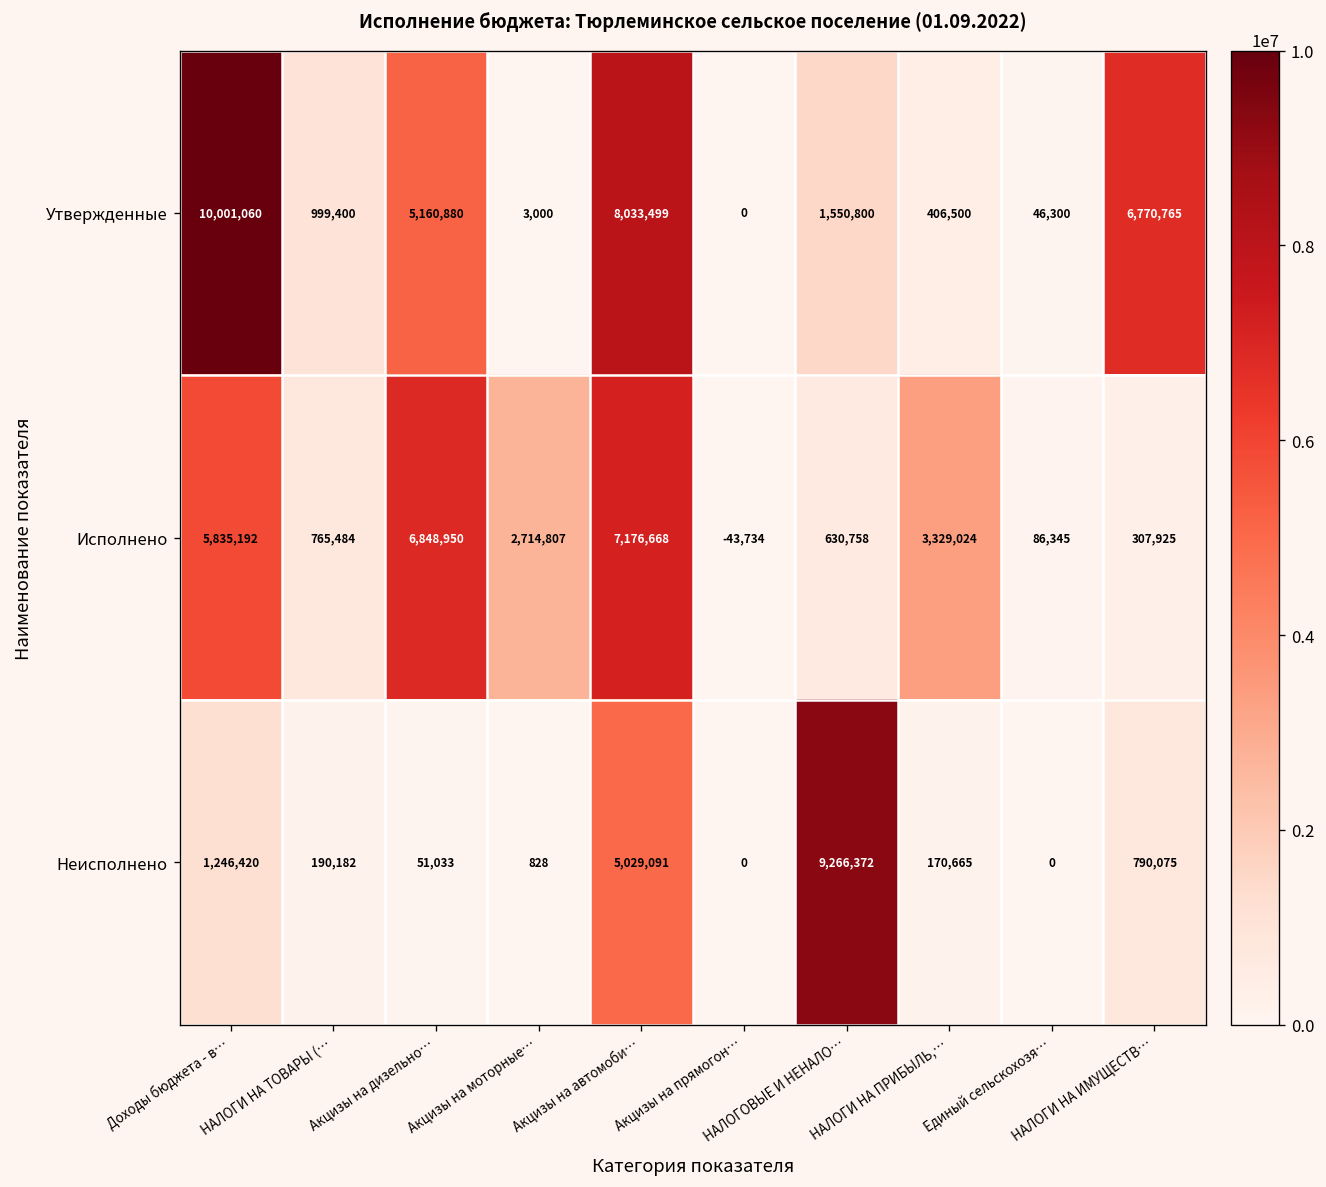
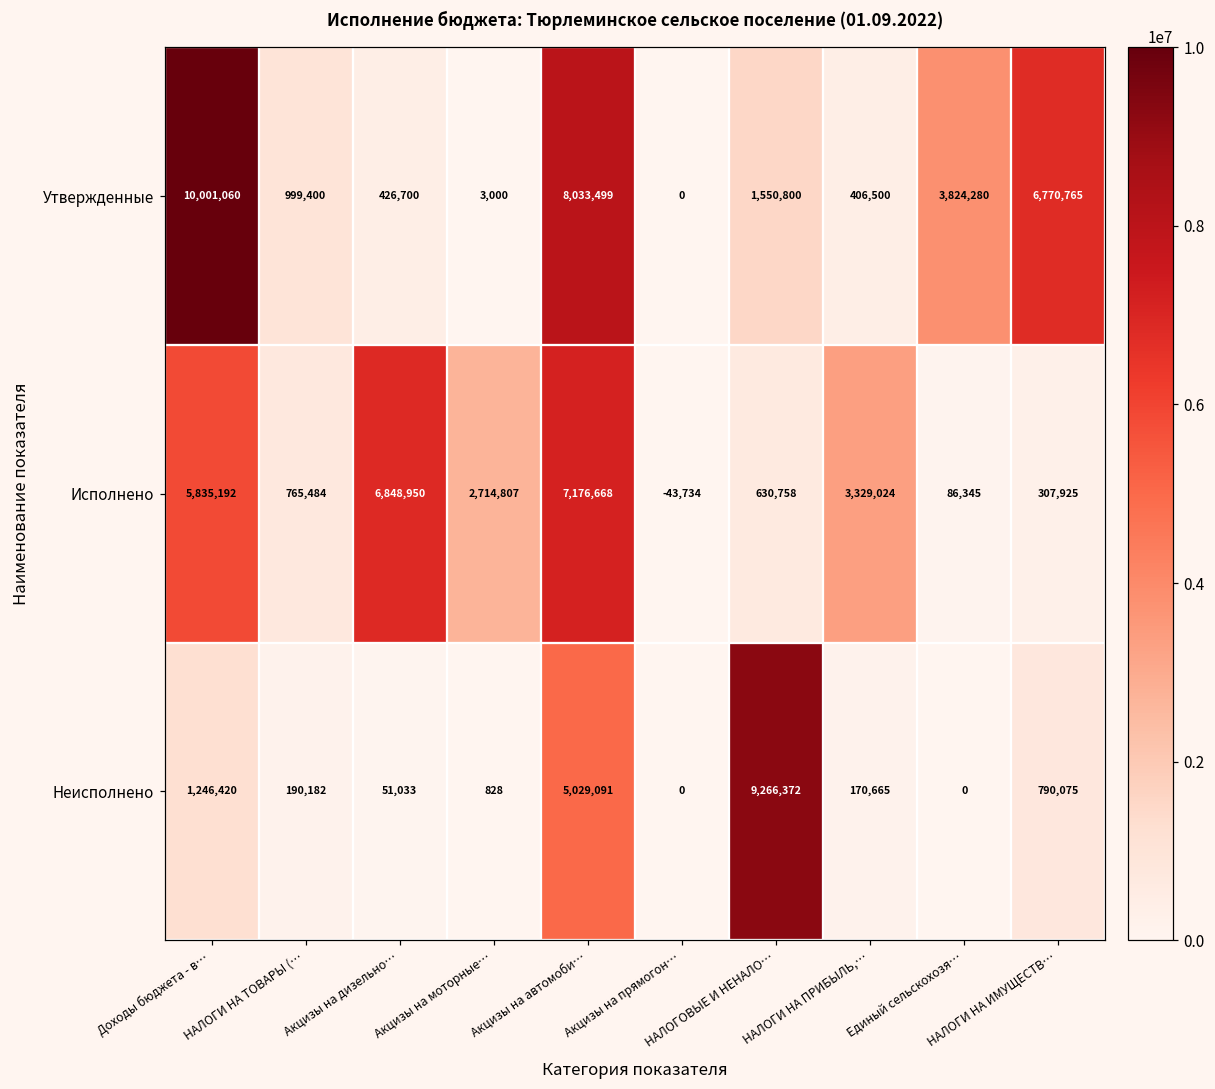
  {
    "Утвержденные": {
      "Доходы бюджета - в…": "10,001,060",
      "НАЛОГИ НА ТОВАРЫ (…": "999,400",
-     "Акцизы на дизельно…": "5,160,880",
+     "Акцизы на дизельно…": "426,700",
      "Акцизы на моторные…": "3,000",
      "Акцизы на автомоби…": "8,033,499",
      "Акцизы на прямогон…": "0",
      "НАЛОГОВЫЕ И НЕНАЛО…": "1,550,800",
      "НАЛОГИ НА ПРИБЫЛЬ,…": "406,500",
-     "Единый сельскохозя…": "46,300",
+     "Единый сельскохозя…": "3,824,280",
      "НАЛОГИ НА ИМУЩЕСТВ…": "6,770,765"
    },
    "Исполнено": {
      "Доходы бюджета - в…": "5,835,192",
      "НАЛОГИ НА ТОВАРЫ (…": "765,484",
      "Акцизы на дизельно…": "6,848,950",
      "Акцизы на моторные…": "2,714,807",
      "Акцизы на автомоби…": "7,176,668",
      "Акцизы на прямогон…": "-43,734",
      "НАЛОГОВЫЕ И НЕНАЛО…": "630,758",
      "НАЛОГИ НА ПРИБЫЛЬ,…": "3,329,024",
      "Единый сельскохозя…": "86,345",
      "НАЛОГИ НА ИМУЩЕСТВ…": "307,925"
    },
    "Неисполнено": {
      "Доходы бюджета - в…": "1,246,420",
      "НАЛОГИ НА ТОВАРЫ (…": "190,182",
      "Акцизы на дизельно…": "51,033",
      "Акцизы на моторные…": "828",
      "Акцизы на автомоби…": "5,029,091",
      "Акцизы на прямогон…": "0",
      "НАЛОГОВЫЕ И НЕНАЛО…": "9,266,372",
      "НАЛОГИ НА ПРИБЫЛЬ,…": "170,665",
      "Единый сельскохозя…": "0",
      "НАЛОГИ НА ИМУЩЕСТВ…": "790,075"
    }
  }
